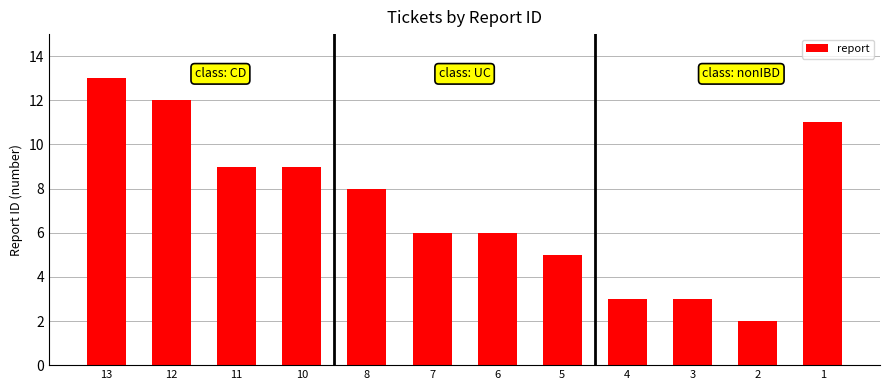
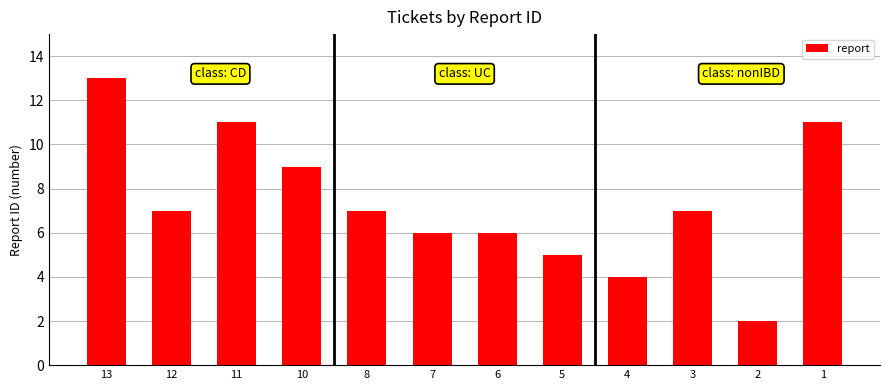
  {
    "13": 13,
-   "12": 12,
-   "11": 9,
+   "12": 7,
+   "11": 11,
    "10": 9,
-   "8": 8,
+   "8": 7,
    "7": 6,
    "6": 6,
    "5": 5,
-   "4": 3,
-   "3": 3,
+   "4": 4,
+   "3": 7,
    "2": 2,
    "1": 11
  }
